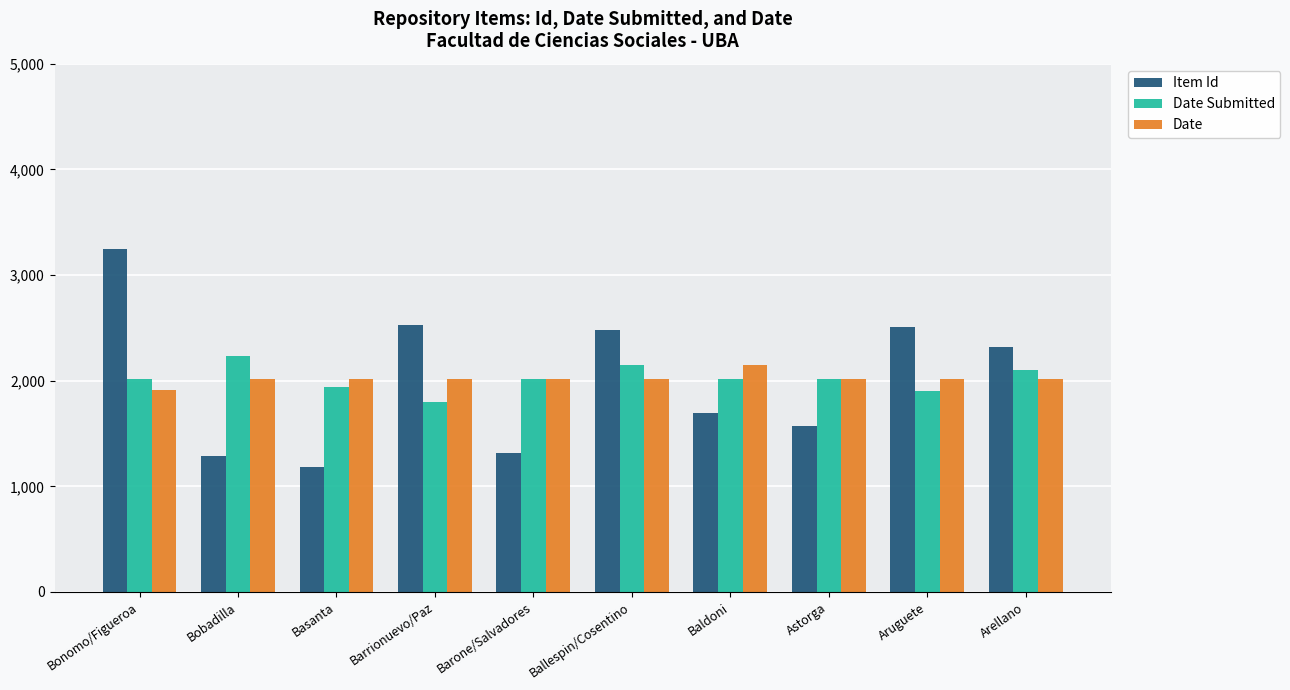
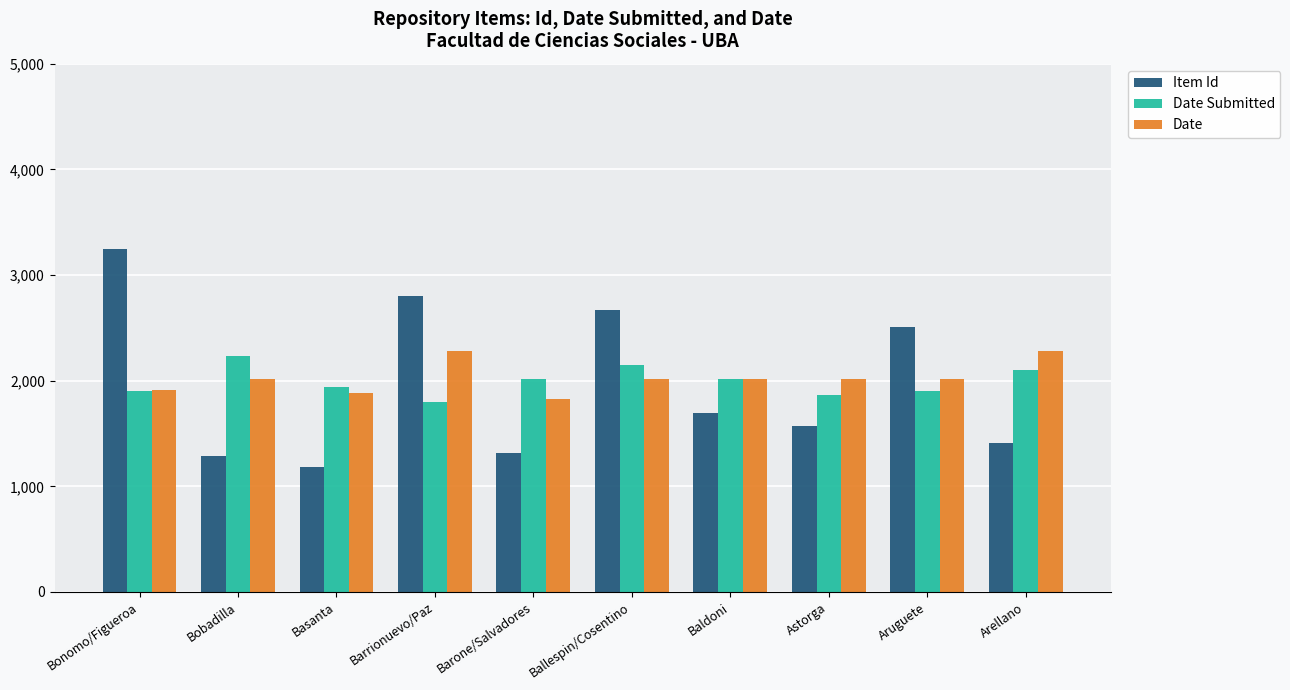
  {
    "Item Id": {
      "Bonomo/Figueroa": "3,250",
      "Bobadilla": "1,290",
      "Basanta": "1,190",
-     "Barrionuevo/Paz": "2,530",
+     "Barrionuevo/Paz": "2,800",
      "Barone/Salvadores": "1,310",
-     "Ballespin/Cosentino": "2,480",
+     "Ballespin/Cosentino": "2,670",
      "Baldoni": "1,700",
      "Astorga": "1,580",
      "Aruguete": "2,510",
-     "Arellano": "2,320"
+     "Arellano": "1,410"
    },
    "Date Submitted": {
-     "Bonomo/Figueroa": "2,010",
+     "Bonomo/Figueroa": "1,900",
      "Bobadilla": "2,240",
      "Basanta": "1,940",
      "Barrionuevo/Paz": "1,800",
      "Barone/Salvadores": "2,010",
      "Ballespin/Cosentino": "2,150",
      "Baldoni": "2,020",
-     "Astorga": "2,020",
+     "Astorga": "1,870",
      "Aruguete": "1,910",
      "Arellano": "2,100"
    },
    "Date": {
      "Bonomo/Figueroa": "1,910",
      "Bobadilla": "2,020",
-     "Basanta": "2,020",
-     "Barrionuevo/Paz": "2,020",
-     "Barone/Salvadores": "2,010",
+     "Basanta": "1,880",
+     "Barrionuevo/Paz": "2,290",
+     "Barone/Salvadores": "1,830",
      "Ballespin/Cosentino": "2,020",
-     "Baldoni": "2,150",
+     "Baldoni": "2,020",
      "Astorga": "2,020",
      "Aruguete": "2,020",
-     "Arellano": "2,020"
+     "Arellano": "2,280"
    }
  }
